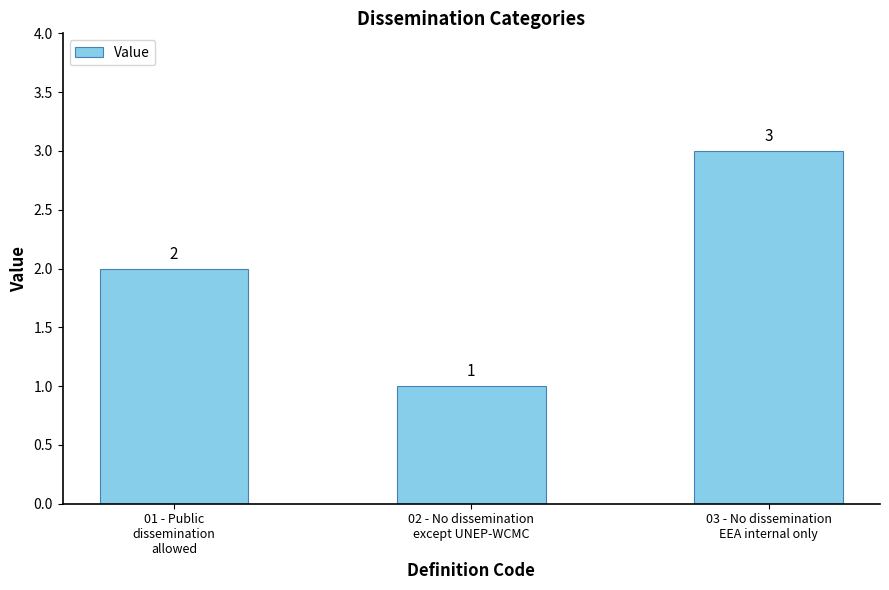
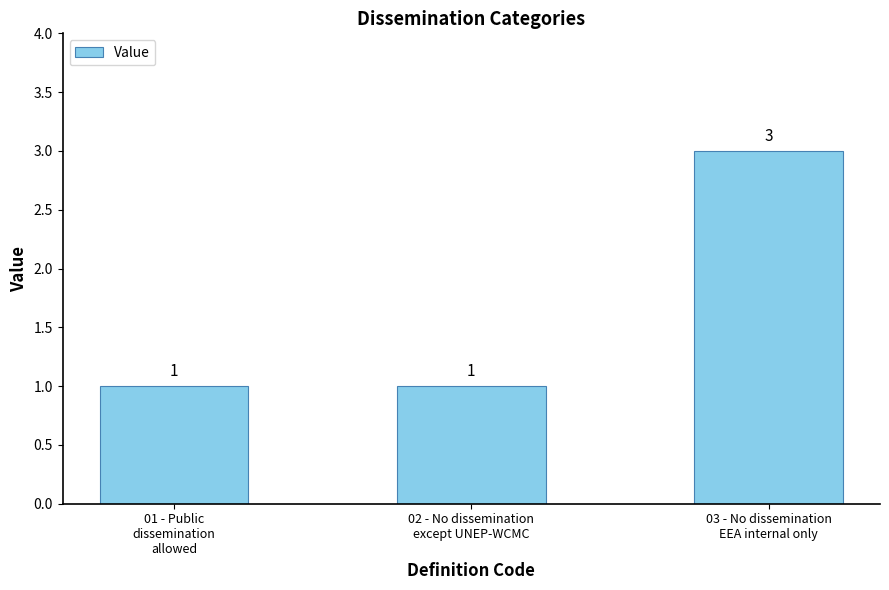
  {
-   "01 - Public dissemination allowed": 2,
+   "01 - Public dissemination allowed": 1,
    "02 - No dissemination except UNEP-WCMC": 1,
    "03 - No dissemination EEA internal only": 3
  }
